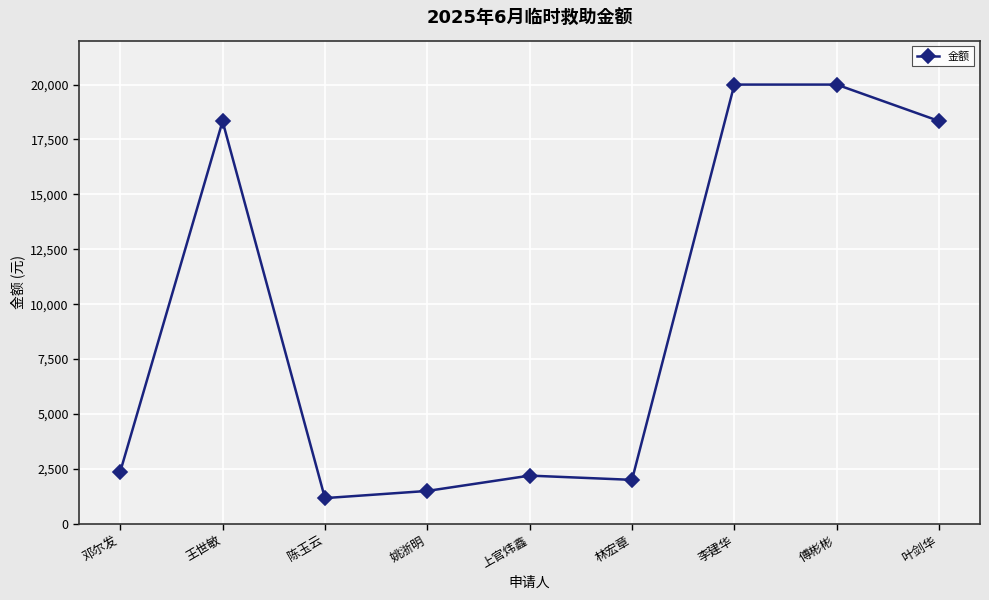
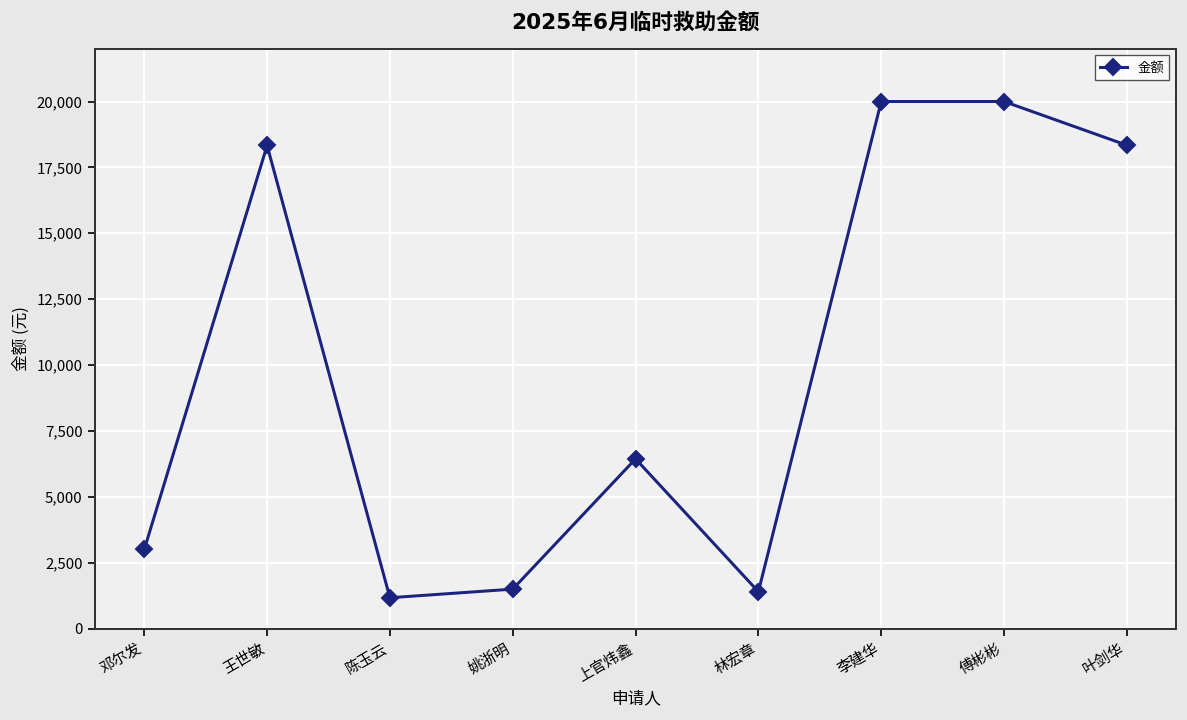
  {
-   "邓尔发": "2,400",
+   "邓尔发": "3,000",
    "王世敏": "18,300",
    "陈玉云": "1,200",
    "姚浙明": "1,500",
-   "上官炜鑫": "2,200",
-   "林宏章": "2,000",
+   "上官炜鑫": "6,400",
+   "林宏章": "1,400",
    "李建华": "20,000",
    "傅彬彬": "20,000",
    "叶剑华": "18,300"
  }
